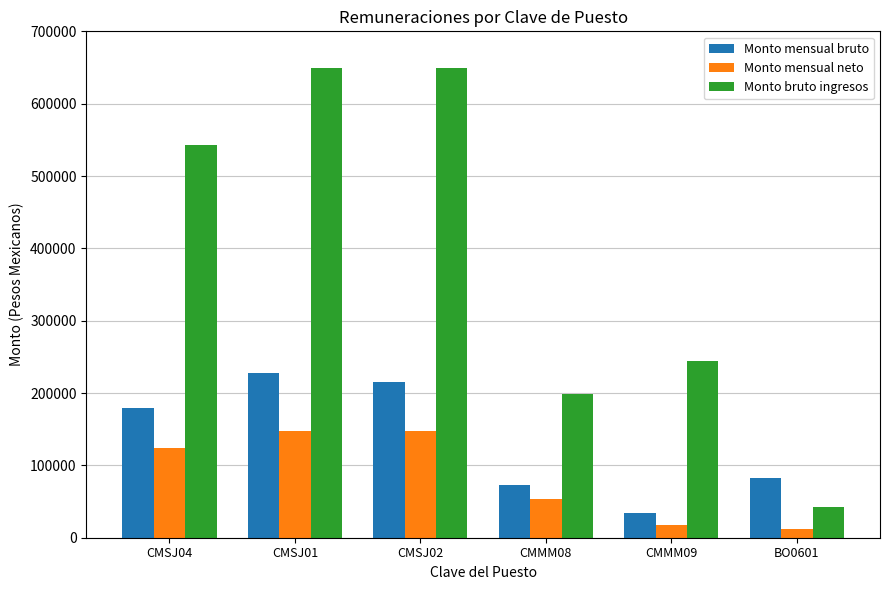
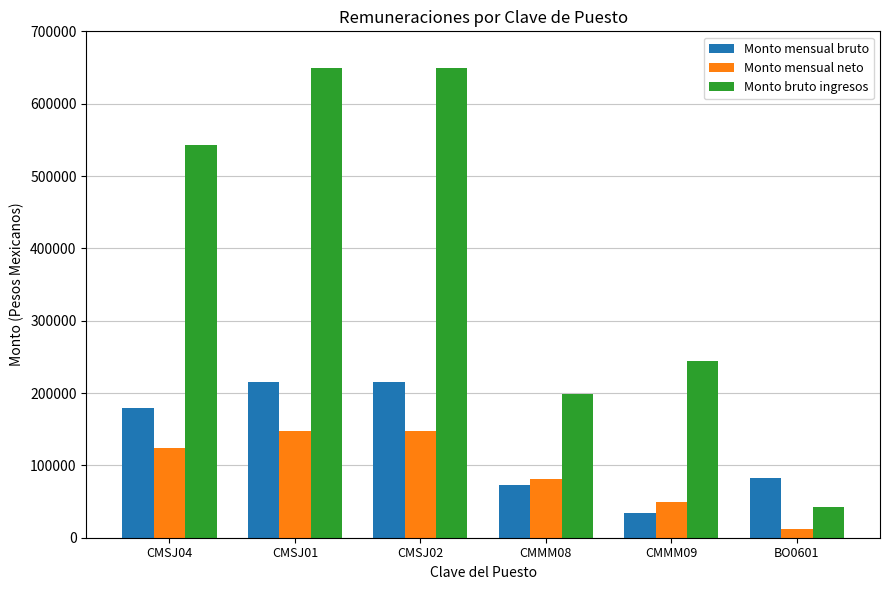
  {
    "Monto mensual bruto": {
      "CMSJ04": 180000,
-     "CMSJ01": 230000,
+     "CMSJ01": 220000,
      "CMSJ02": 220000,
      "CMMM08": 70000,
      "CMMM09": 30000,
      "BO0601": 80000
    },
    "Monto mensual neto": {
      "CMSJ04": 120000,
      "CMSJ01": 150000,
      "CMSJ02": 150000,
-     "CMMM08": 50000,
-     "CMMM09": 20000,
+     "CMMM08": 80000,
+     "CMMM09": 50000,
      "BO0601": 10000
    },
    "Monto bruto ingresos": {
      "CMSJ04": 540000,
      "CMSJ01": 650000,
      "CMSJ02": 650000,
      "CMMM08": 200000,
      "CMMM09": 240000,
      "BO0601": 40000
    }
  }
